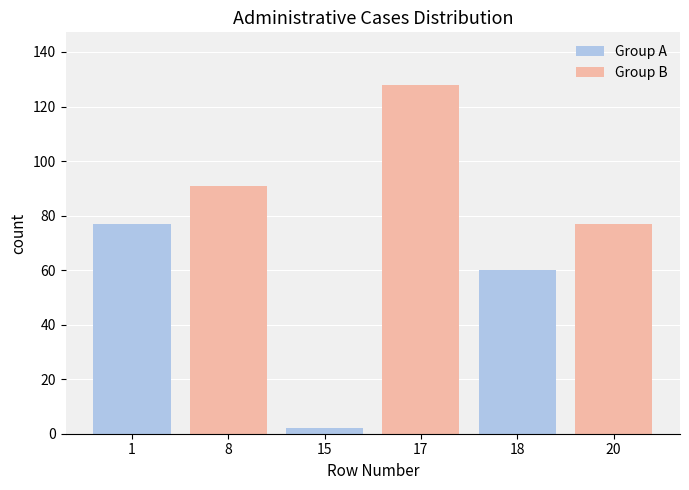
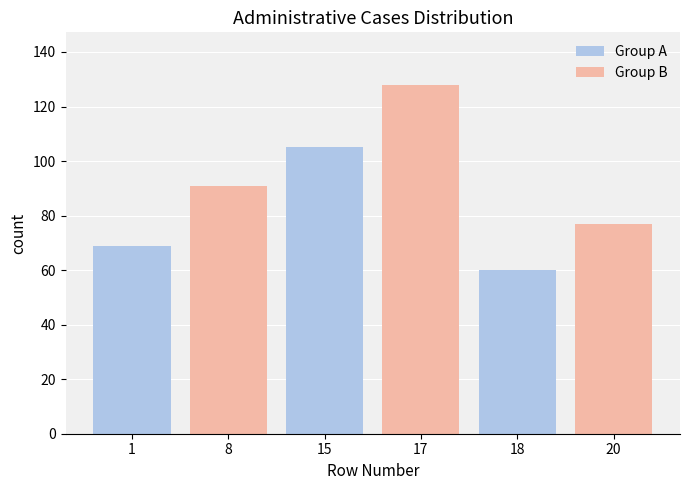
  {
-   "1": 77,
+   "1": 69,
    "8": 91,
-   "15": 2,
+   "15": 105,
    "17": 128,
    "18": 60,
    "20": 77
  }
